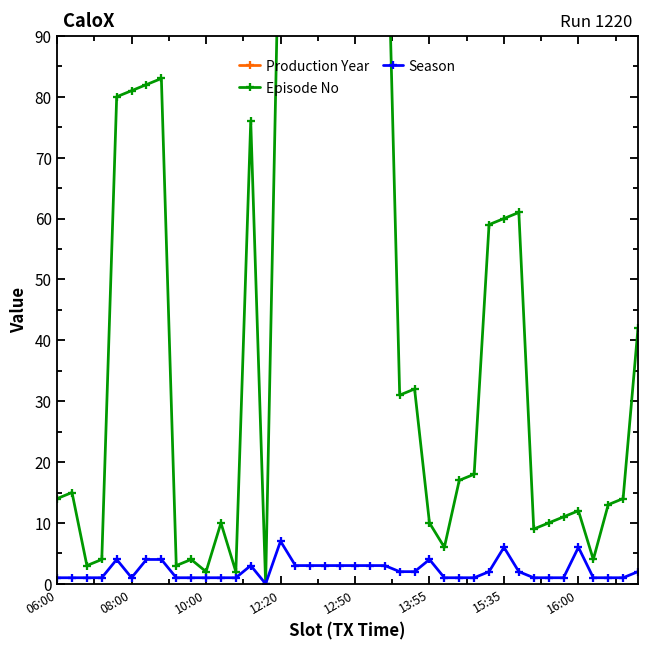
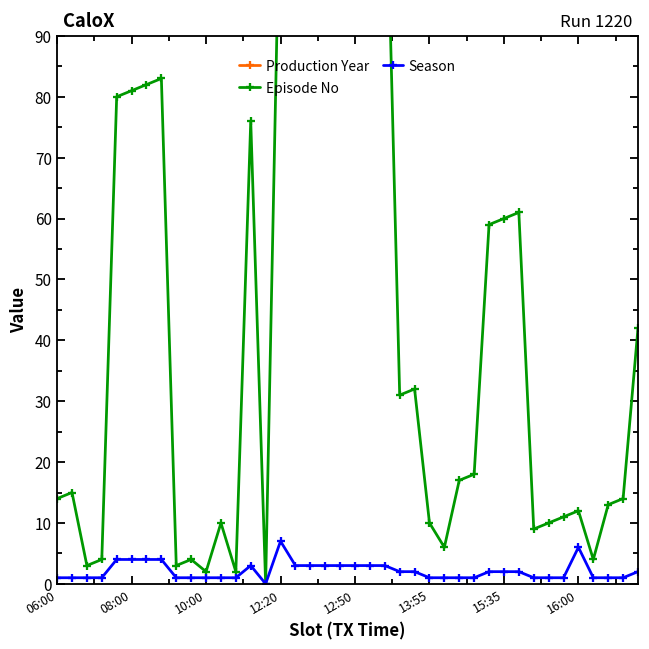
  {
    "Episode No": {
      "06:00": 14,
      "08:00": 81,
      "10:00": 2,
      "13:55": 10,
      "15:35": 60,
      "16:00": 12
    },
    "Season": {
      "06:00": 1,
-     "08:00": 1,
+     "08:00": 4,
      "10:00": 1,
      "12:20": 7,
      "12:50": 3,
-     "13:55": 4,
-     "15:35": 6,
+     "13:55": 1,
+     "15:35": 2,
      "16:00": 6
    }
  }
